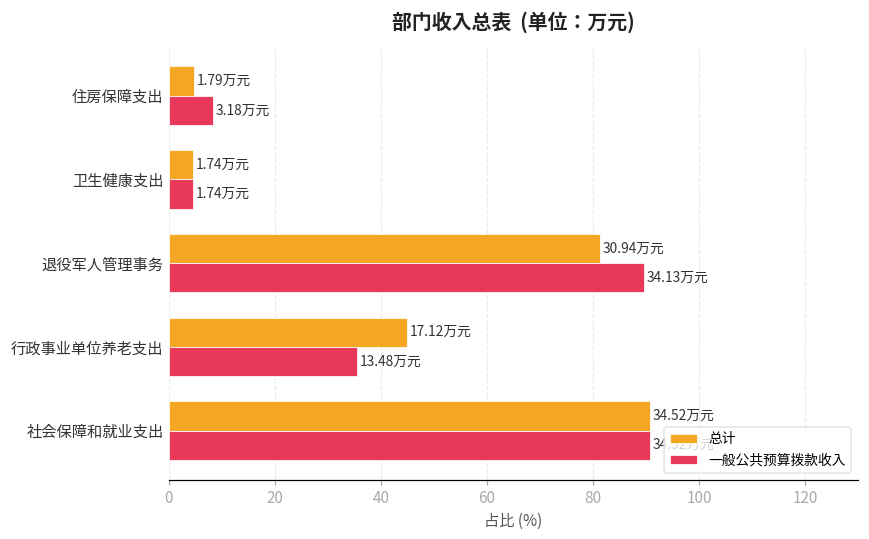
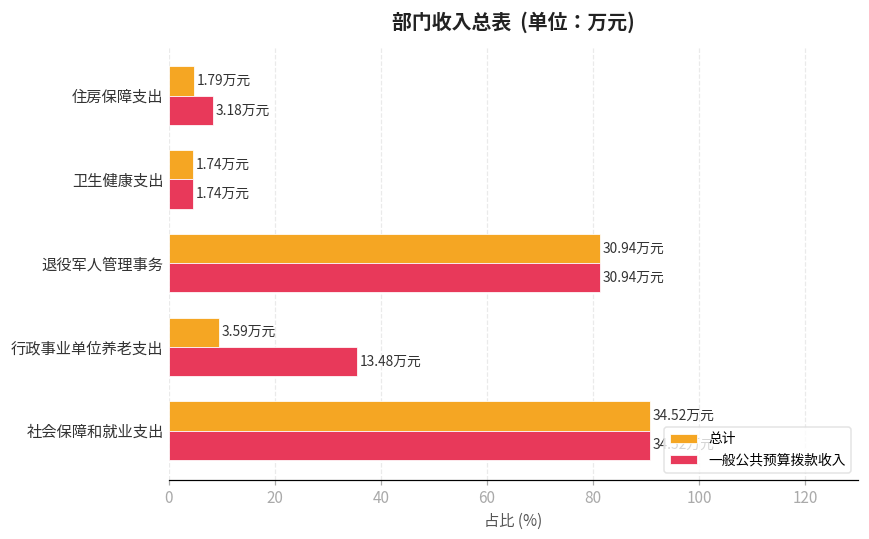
  {
    "总计": {
-     "行政事业单位养老支出": 17.12
+     "行政事业单位养老支出": 3.59
    },
    "一般公共预算拨款收入": {
-     "退役军人管理事务": 34.13
+     "退役军人管理事务": 30.94
    }
  }
